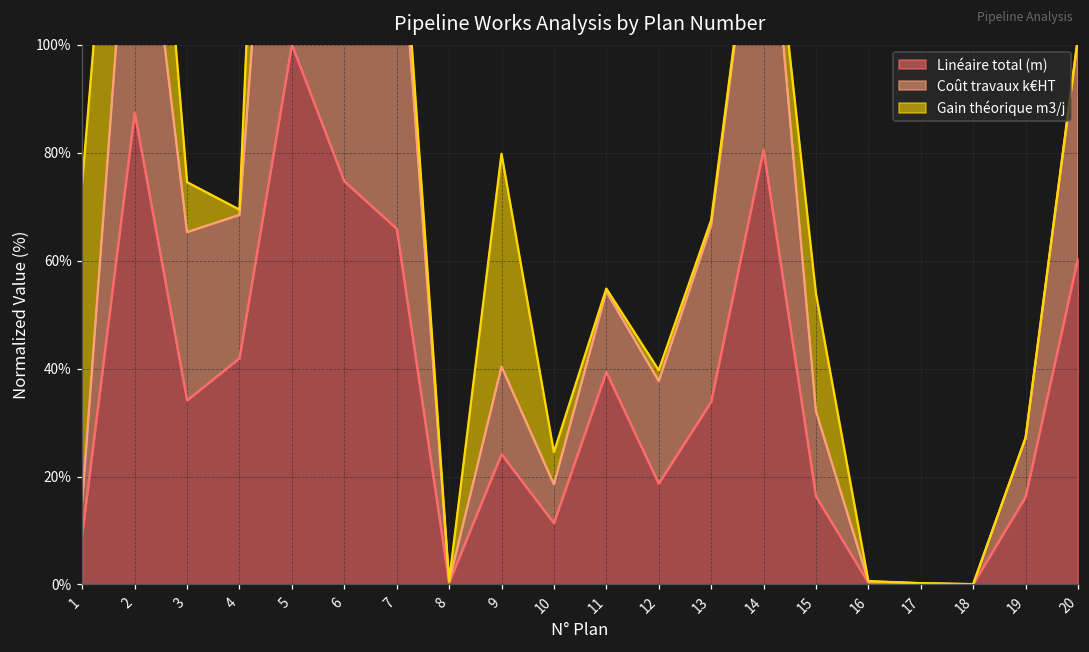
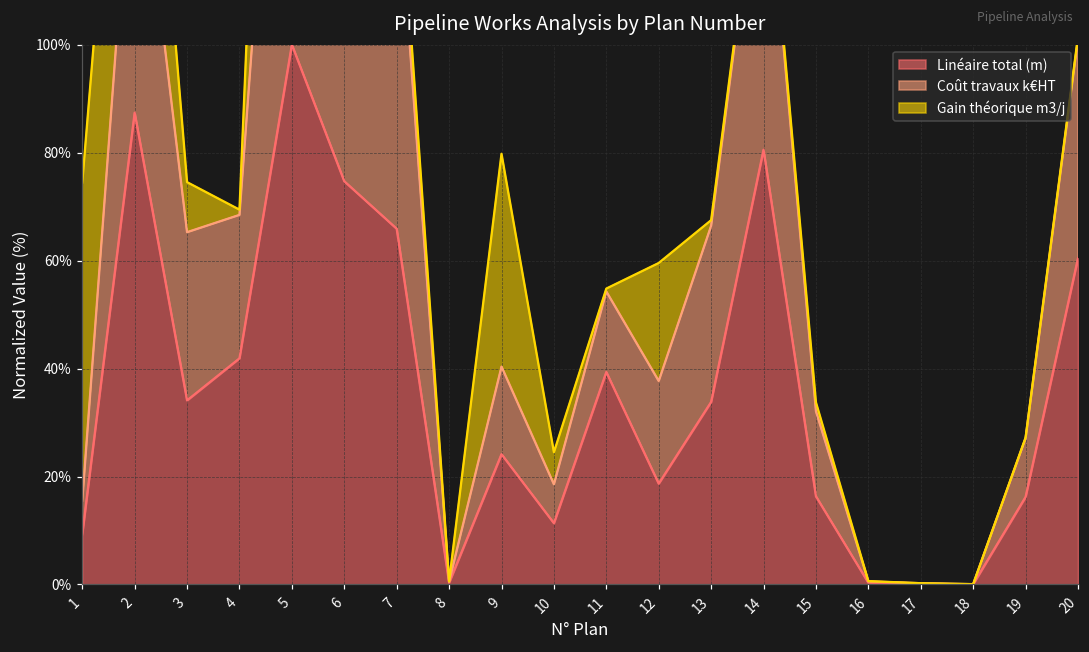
  {
    "Gain théorique m3/j": {
      "1": "59%",
      "3": "9%",
      "4": "1%",
      "9": "39%",
      "10": "6%",
      "11": "1%",
-     "12": "2%",
+     "12": "22%",
      "13": "1%",
-     "15": "22%"
+     "15": "2%"
    }
  }
